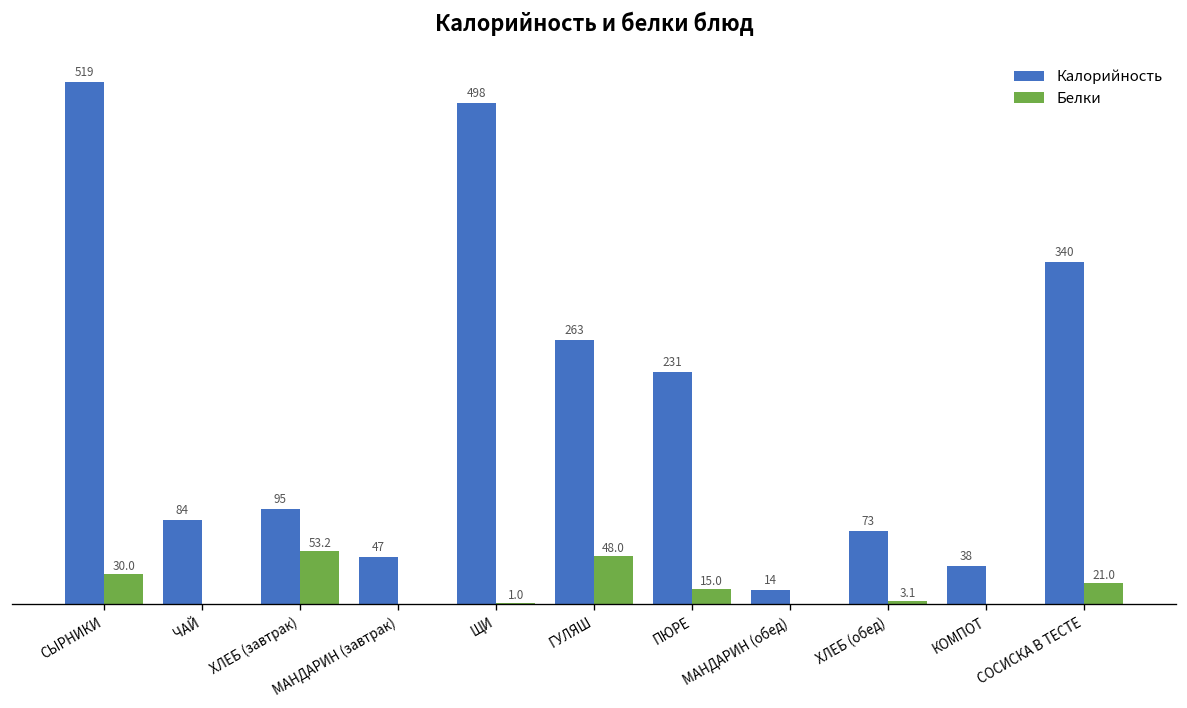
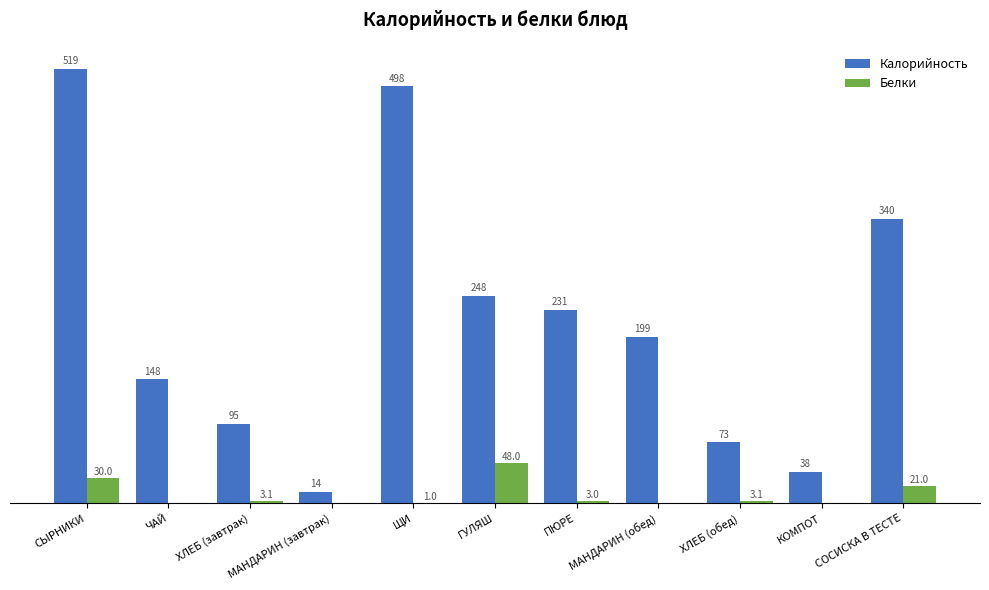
  {
    "Калорийность": {
      "СЫРНИКИ": 519,
-     "ЧАЙ": 84,
+     "ЧАЙ": 148,
      "ХЛЕБ (завтрак)": 95,
-     "МАНДАРИН (завтрак)": 47,
+     "МАНДАРИН (завтрак)": 14,
      "ЩИ": 498,
-     "ГУЛЯШ": 263,
+     "ГУЛЯШ": 248,
      "ПЮРЕ": 231,
-     "МАНДАРИН (обед)": 14,
+     "МАНДАРИН (обед)": 199,
      "ХЛЕБ (обед)": 73,
      "КОМПОТ": 38,
      "СОСИСКА В ТЕСТЕ": 340
    },
    "Белки": {
      "СЫРНИКИ": 30.0,
-     "ХЛЕБ (завтрак)": 53.2,
+     "ХЛЕБ (завтрак)": 3.1,
      "ЩИ": 1.0,
      "ГУЛЯШ": 48.0,
-     "ПЮРЕ": 15.0,
+     "ПЮРЕ": 3.0,
      "ХЛЕБ (обед)": 3.1,
      "СОСИСКА В ТЕСТЕ": 21.0
    }
  }
